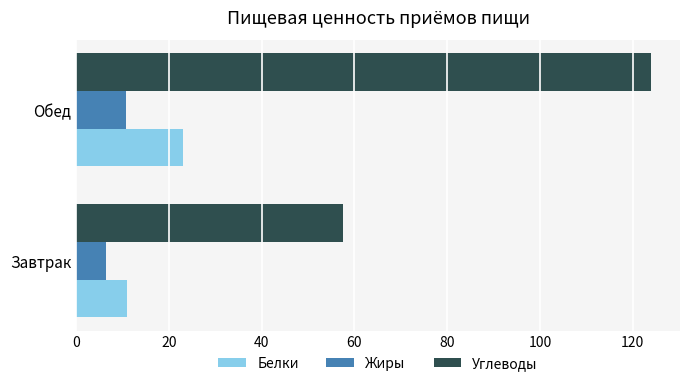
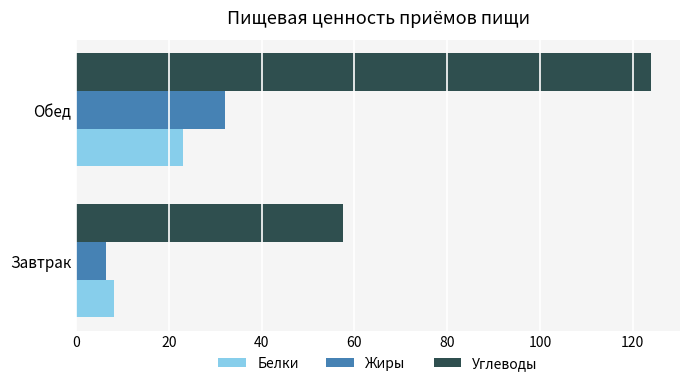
  {
    "Белки": {
      "Обед": 23,
-     "Завтрак": 11
+     "Завтрак": 8
    },
    "Жиры": {
-     "Обед": 11,
+     "Обед": 32,
      "Завтрак": 7
    },
    "Углеводы": {
      "Обед": 124,
      "Завтрак": 58
    }
  }
